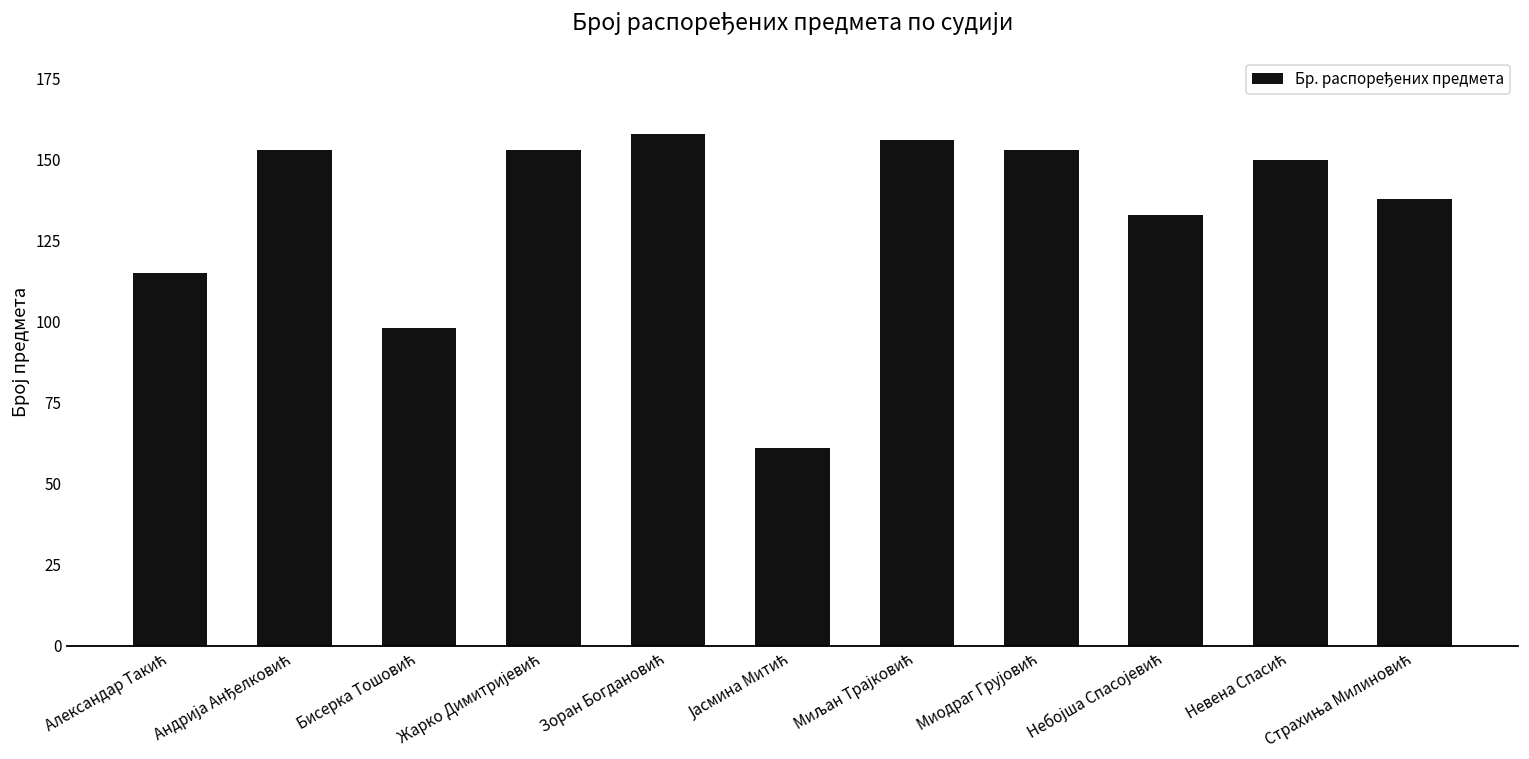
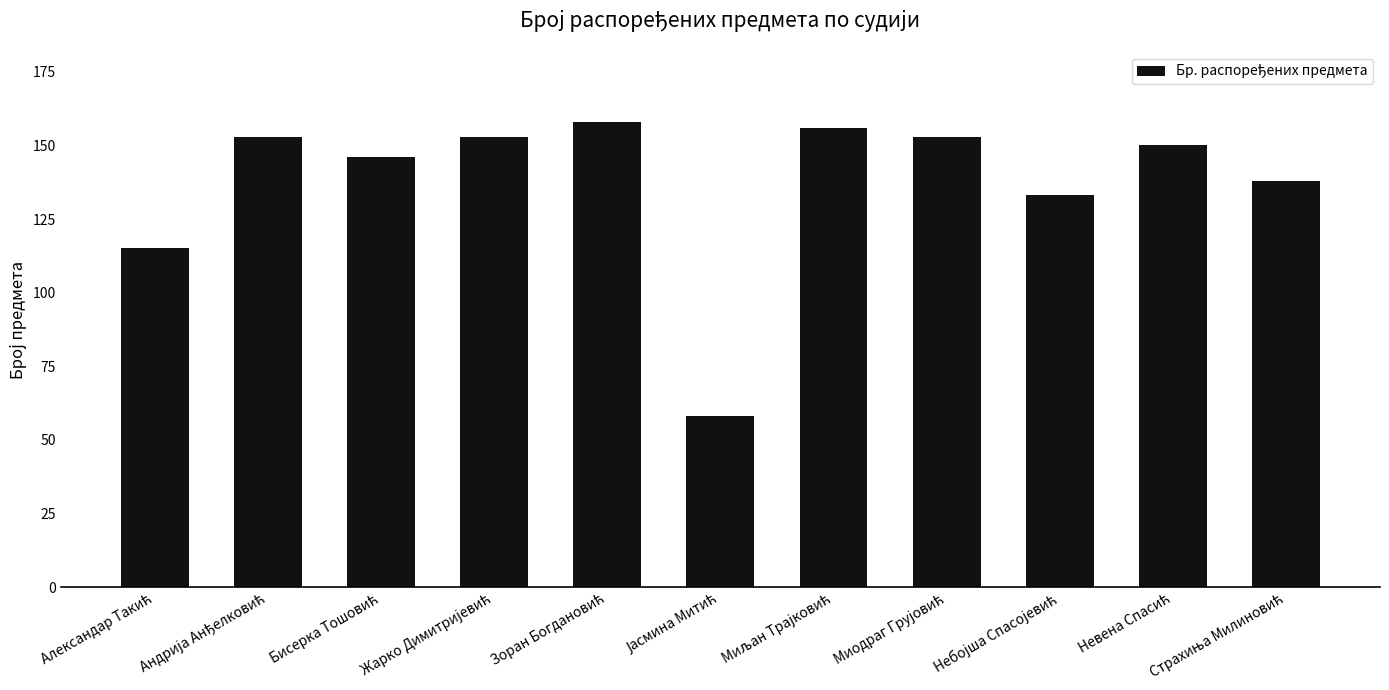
  {
    "Александар Такић": 115,
    "Андрија Анђелковић": 153,
-   "Бисерка Тошовић": 98,
+   "Бисерка Тошовић": 146,
    "Жарко Димитријевић": 153,
    "Зоран Богдановић": 158,
-   "Јасмина Митић": 61,
+   "Јасмина Митић": 58,
    "Миљан Трајковић": 156,
    "Миодраг Грујовић": 153,
    "Небојша Спасојевић": 133,
    "Невена Спасић": 150,
    "Страхиња Милиновић": 138
  }
